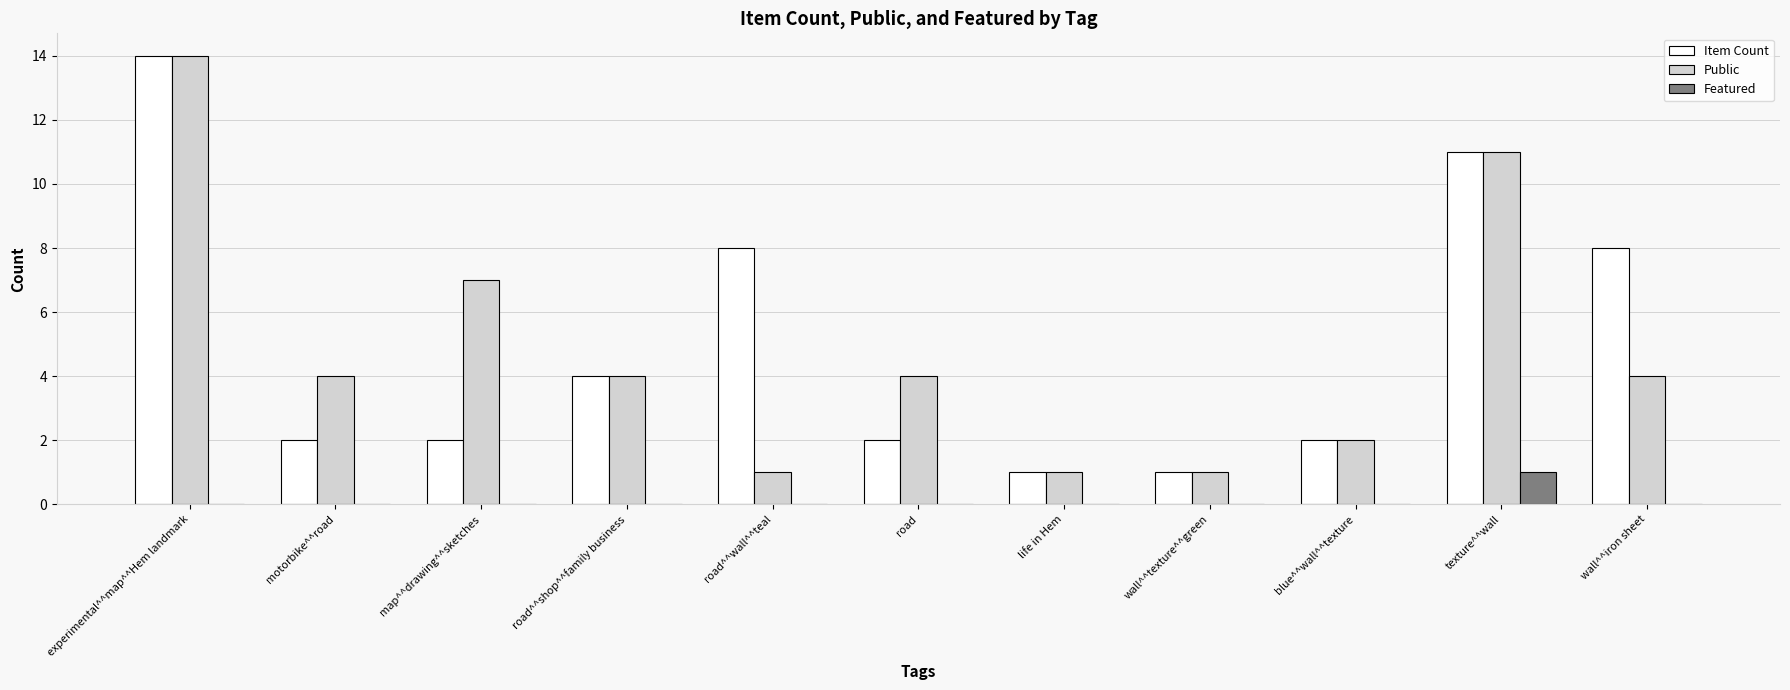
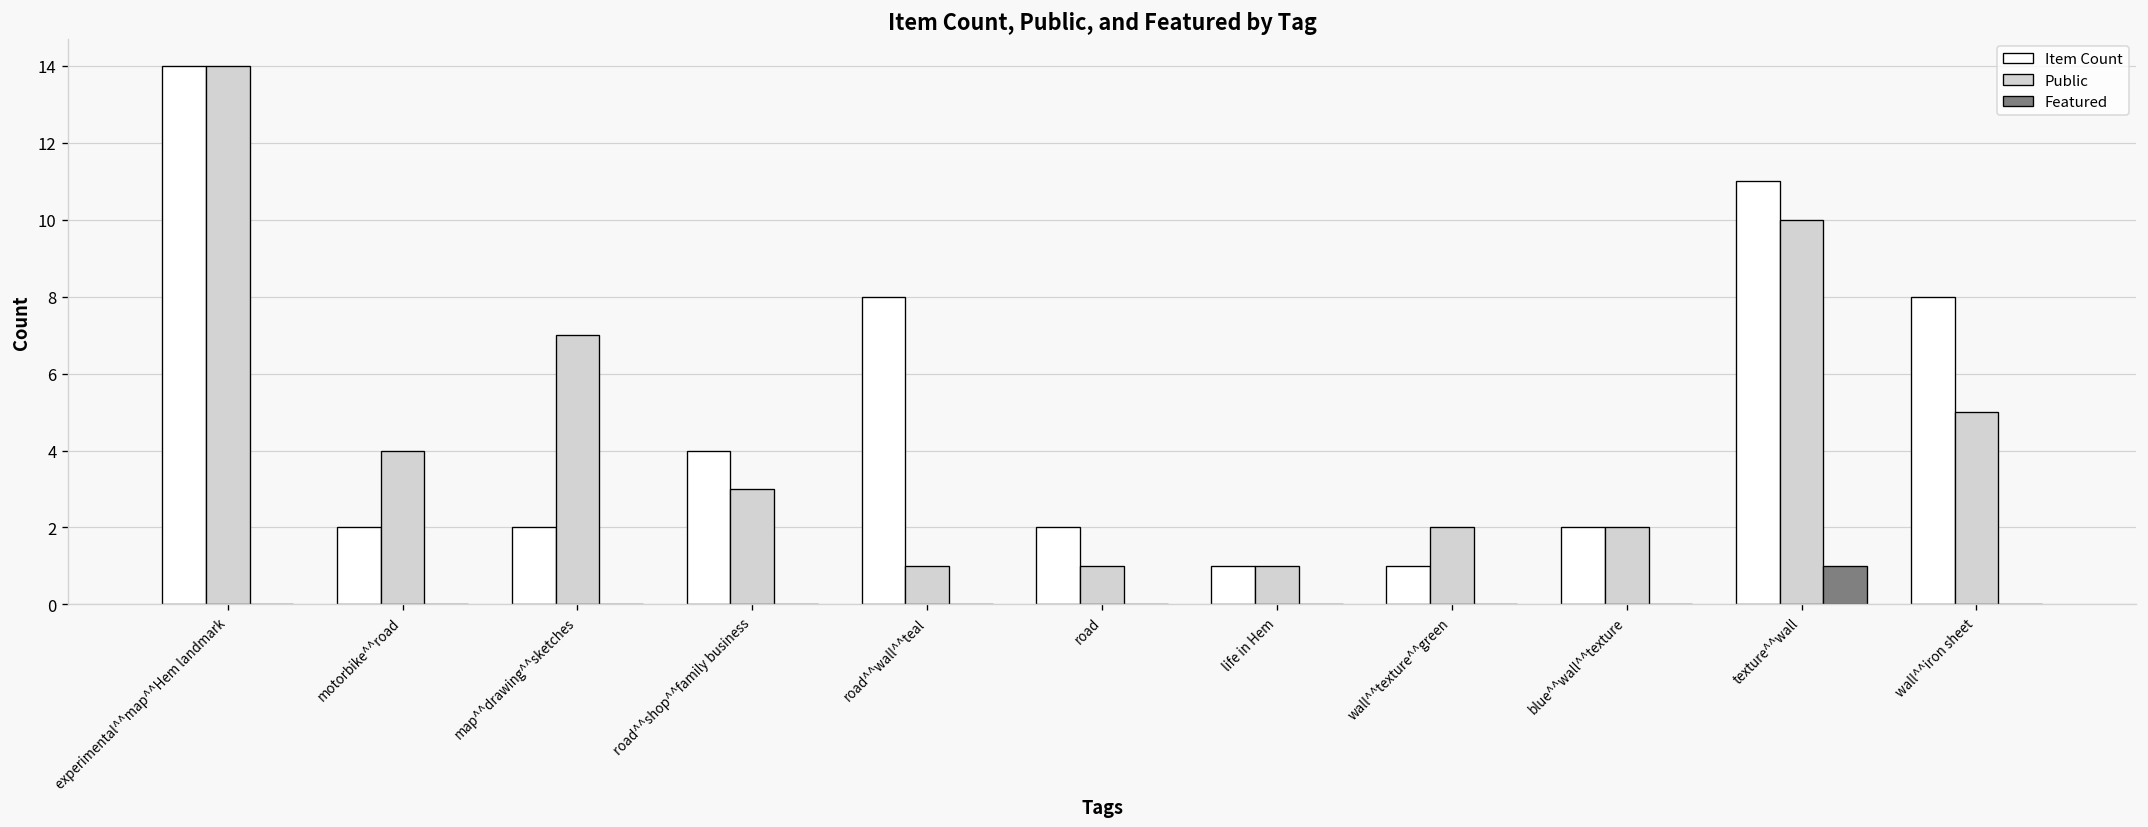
  {
    "Item Count": {
      "experimental^^map^^Hem landmark": 14,
      "motorbike^^road": 2,
      "map^^drawing^^sketches": 2,
      "road^^shop^^family business": 4,
      "road^^wall^^teal": 8,
      "road": 2,
      "life in Hem": 1,
      "wall^^texture^^green": 1,
      "blue^^wall^^texture": 2,
      "texture^^wall": 11,
      "wall^^iron sheet": 8
    },
    "Public": {
      "experimental^^map^^Hem landmark": 14,
      "motorbike^^road": 4,
      "map^^drawing^^sketches": 7,
-     "road^^shop^^family business": 4,
+     "road^^shop^^family business": 3,
      "road^^wall^^teal": 1,
-     "road": 4,
+     "road": 1,
      "life in Hem": 1,
-     "wall^^texture^^green": 1,
+     "wall^^texture^^green": 2,
      "blue^^wall^^texture": 2,
-     "texture^^wall": 11,
-     "wall^^iron sheet": 4
+     "texture^^wall": 10,
+     "wall^^iron sheet": 5
    },
    "Featured": {
      "experimental^^map^^Hem landmark": 0,
      "motorbike^^road": 0,
      "map^^drawing^^sketches": 0,
      "road^^shop^^family business": 0,
      "road^^wall^^teal": 0,
      "road": 0,
      "life in Hem": 0,
      "wall^^texture^^green": 0,
      "blue^^wall^^texture": 0,
      "texture^^wall": 1,
      "wall^^iron sheet": 0
    }
  }
